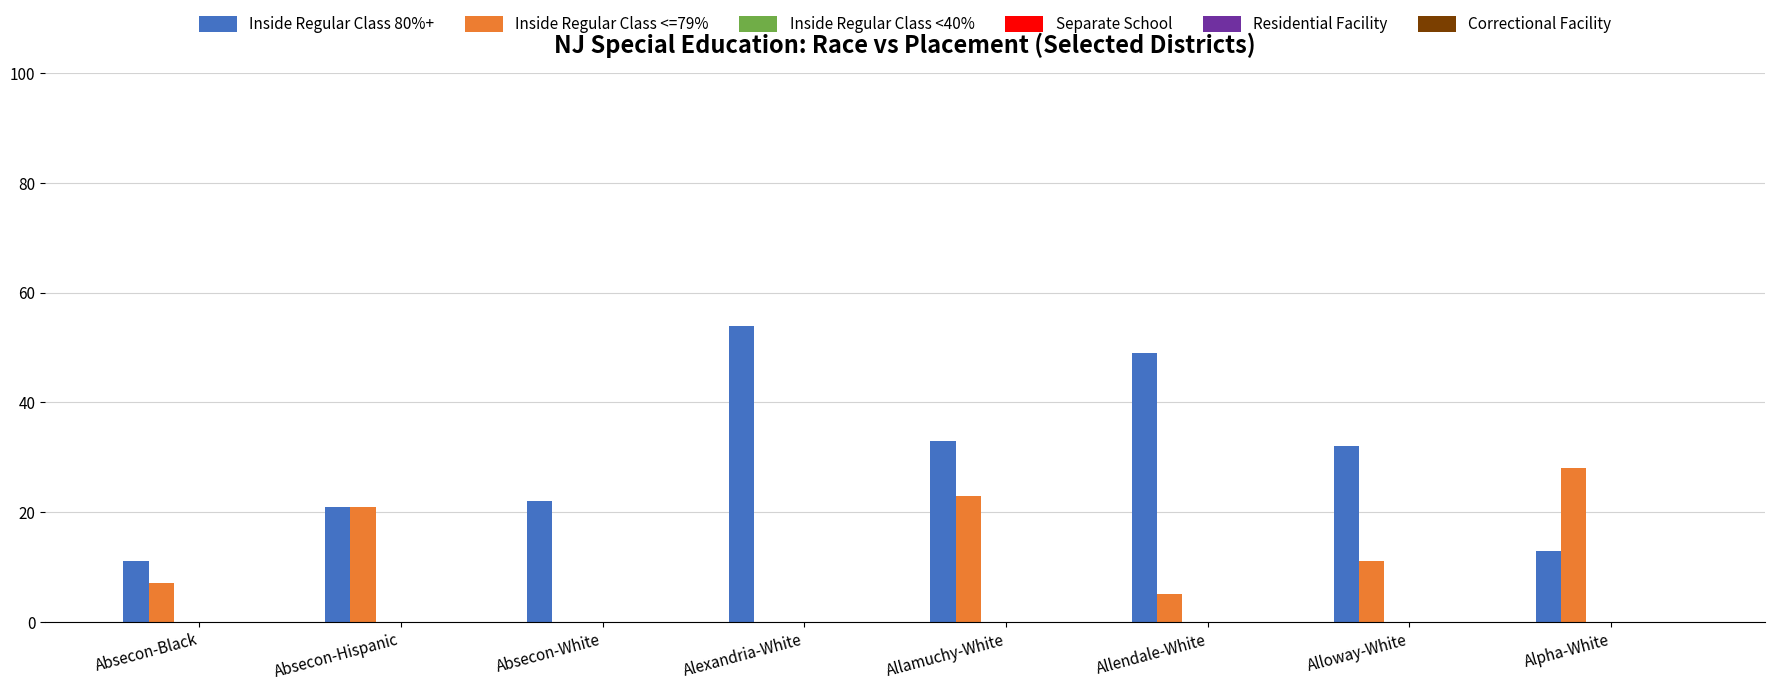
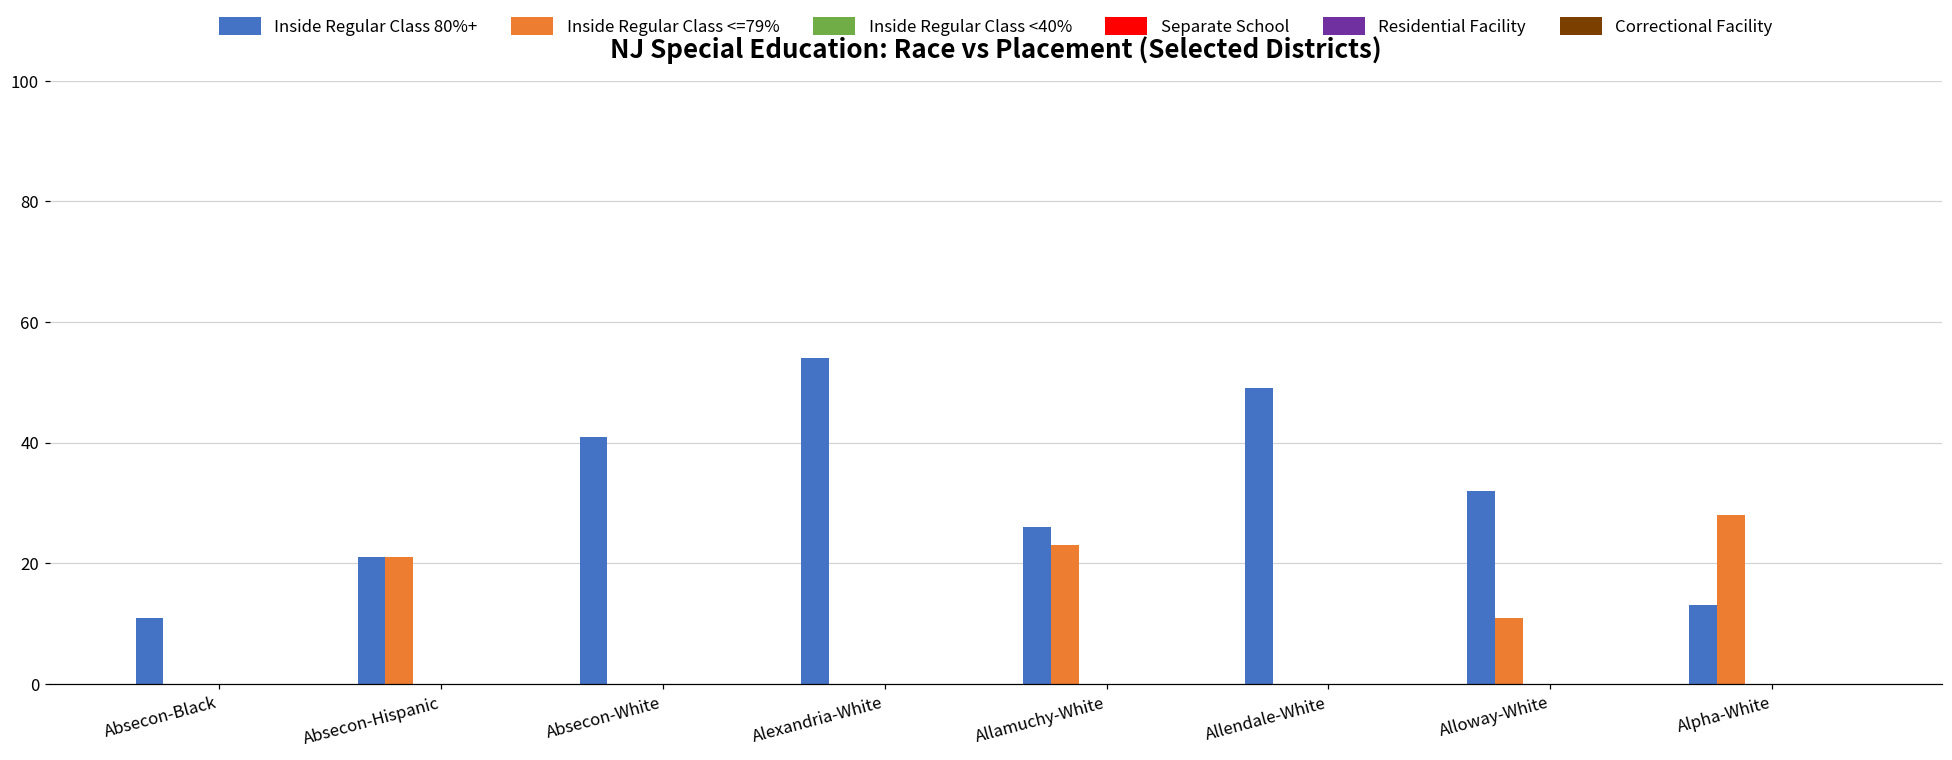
  {
    "Inside Regular Class 80%+": {
      "Absecon-Black": 11,
      "Absecon-Hispanic": 21,
-     "Absecon-White": 22,
+     "Absecon-White": 41,
      "Alexandria-White": 54,
-     "Allamuchy-White": 33,
+     "Allamuchy-White": 26,
      "Allendale-White": 49,
      "Alloway-White": 32,
      "Alpha-White": 13
    },
    "Inside Regular Class <=79%": {
-     "Absecon-Black": 7,
+     "Absecon-Black": 0,
      "Absecon-Hispanic": 21,
      "Absecon-White": 0,
      "Alexandria-White": 0,
      "Allamuchy-White": 23,
-     "Allendale-White": 5,
+     "Allendale-White": 0,
      "Alloway-White": 11,
      "Alpha-White": 28
    },
    "Inside Regular Class <40%": {
      "Absecon-Black": 0,
      "Absecon-Hispanic": 0,
      "Absecon-White": 0,
      "Alexandria-White": 0,
      "Allamuchy-White": 0,
      "Allendale-White": 0,
      "Alloway-White": 0,
      "Alpha-White": 0
    },
    "Separate School": {
      "Absecon-Black": 0,
      "Absecon-Hispanic": 0,
      "Absecon-White": 0,
      "Alexandria-White": 0,
      "Allamuchy-White": 0,
      "Allendale-White": 0,
      "Alloway-White": 0,
      "Alpha-White": 0
    },
    "Residential Facility": {
      "Absecon-Black": 0,
      "Absecon-Hispanic": 0,
      "Absecon-White": 0,
      "Alexandria-White": 0,
      "Allamuchy-White": 0,
      "Allendale-White": 0,
      "Alloway-White": 0,
      "Alpha-White": 0
    },
    "Correctional Facility": {
      "Absecon-Black": 0,
      "Absecon-Hispanic": 0,
      "Absecon-White": 0,
      "Alexandria-White": 0,
      "Allamuchy-White": 0,
      "Allendale-White": 0,
      "Alloway-White": 0,
      "Alpha-White": 0
    }
  }
